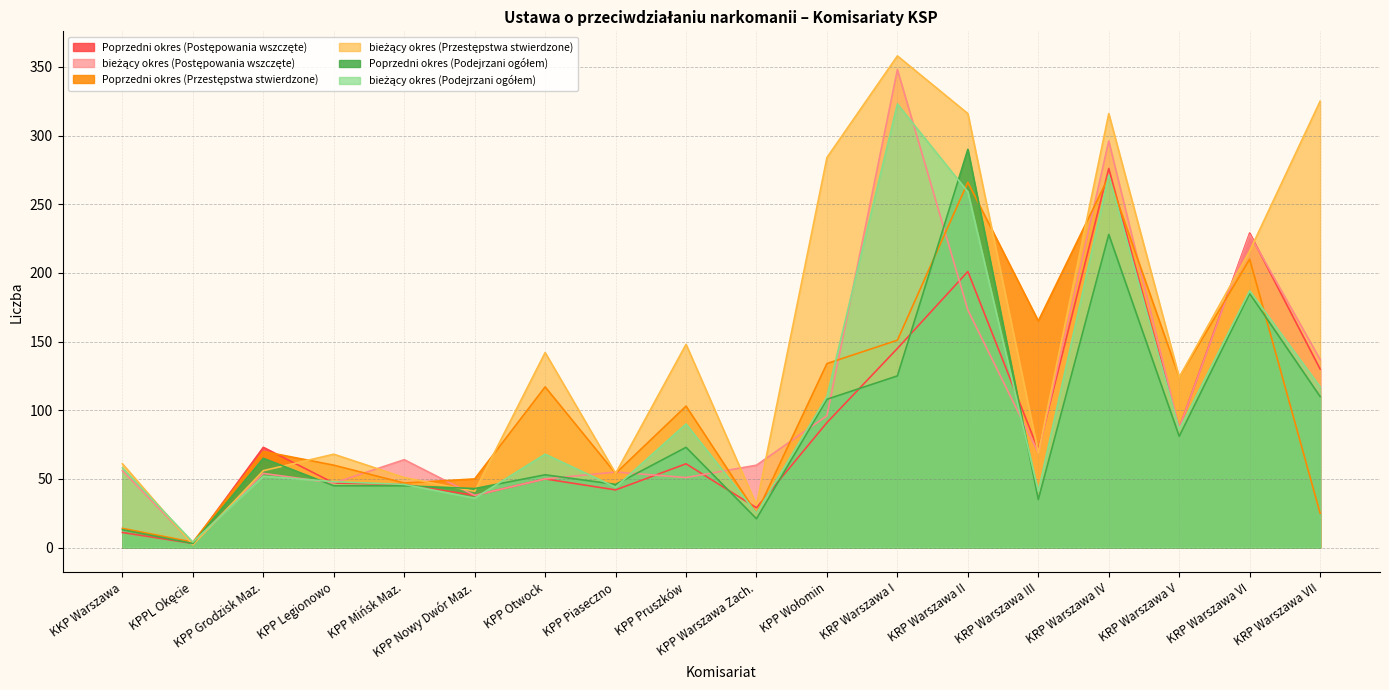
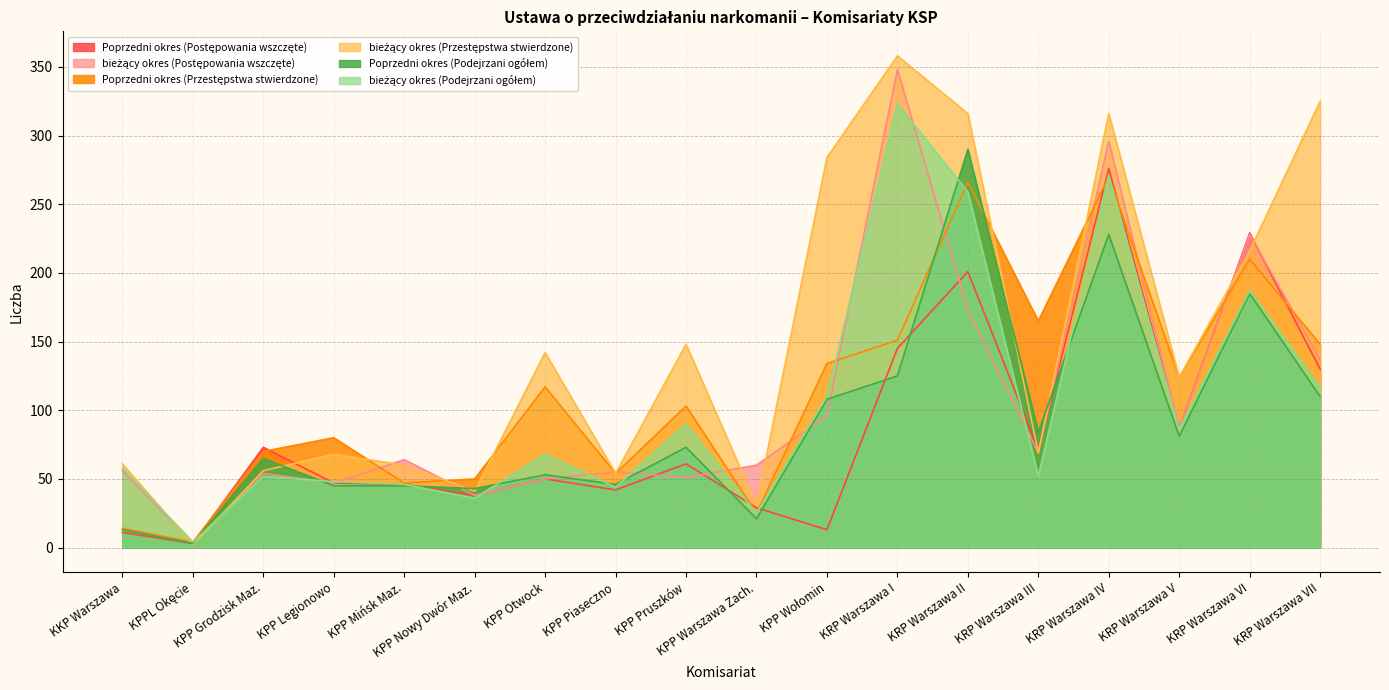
  {
    "Poprzedni okres (Postępowania wszczęte)": {
      "KKP Warszawa": 11,
      "KPP Grodzisk Maz.": 73,
      "KPP Piaseczno": 42,
      "KPP Pruszków": 61,
      "KPP Warszawa Zach.": 29,
-     "KPP Wołomin": 91,
+     "KPP Wołomin": 13,
      "KRP Warszawa I": 145,
      "KRP Warszawa II": 201,
      "KRP Warszawa III": 71,
      "KRP Warszawa IV": 276,
      "KRP Warszawa VII": 130
    },
    "bieżący okres (Postępowania wszczęte)": {
      "KKP Warszawa": 56,
      "KPP Grodzisk Maz.": 54,
      "KPP Mińsk Maz.": 64,
      "KPP Pruszków": 51,
      "KPP Warszawa Zach.": 60,
      "KPP Wołomin": 96,
      "KRP Warszawa I": 348,
      "KRP Warszawa II": 173,
      "KRP Warszawa IV": 296,
      "KRP Warszawa VII": 137
    },
    "Poprzedni okres (Przestępstwa stwierdzone)": {
      "KPP Grodzisk Maz.": 70,
-     "KPP Legionowo": 60,
+     "KPP Legionowo": 80,
      "KPP Nowy Dwór Maz.": 50,
      "KPP Otwock": 117,
      "KPP Pruszków": 103,
      "KPP Wołomin": 134,
      "KRP Warszawa I": 151,
      "KRP Warszawa II": 266,
      "KRP Warszawa III": 165,
      "KRP Warszawa VI": 210,
-     "KRP Warszawa VII": 25
+     "KRP Warszawa VII": 148
    },
    "bieżący okres (Przestępstwa stwierdzone)": {
      "KKP Warszawa": 61,
      "KPP Grodzisk Maz.": 56,
      "KPP Legionowo": 68,
-     "KPP Mińsk Maz.": 51,
+     "KPP Mińsk Maz.": 60,
      "KPP Nowy Dwór Maz.": 41,
      "KPP Otwock": 142,
      "KPP Pruszków": 148,
      "KPP Warszawa Zach.": 31,
      "KPP Wołomin": 284,
      "KRP Warszawa I": 358,
      "KRP Warszawa II": 316,
      "KRP Warszawa IV": 316,
      "KRP Warszawa VI": 216,
      "KRP Warszawa VII": 325
    },
    "Poprzedni okres (Podejrzani ogółem)": {
      "KPP Grodzisk Maz.": 65,
      "KPP Legionowo": 45,
      "KPP Nowy Dwór Maz.": 43,
      "KPP Otwock": 53,
      "KPP Piaseczno": 46,
      "KPP Pruszków": 73,
      "KPP Warszawa Zach.": 21,
      "KPP Wołomin": 108,
      "KRP Warszawa I": 125,
      "KRP Warszawa II": 290,
-     "KRP Warszawa III": 35,
+     "KRP Warszawa III": 84,
      "KRP Warszawa IV": 228,
      "KRP Warszawa V": 81,
      "KRP Warszawa VI": 185,
      "KRP Warszawa VII": 110
    },
    "bieżący okres (Podejrzani ogółem)": {
      "KKP Warszawa": 58,
      "KPP Grodzisk Maz.": 52,
      "KPP Nowy Dwór Maz.": 36,
      "KPP Otwock": 68,
      "KPP Piaseczno": 44,
      "KPP Pruszków": 90,
      "KPP Wołomin": 110,
      "KRP Warszawa I": 323,
      "KRP Warszawa II": 259,
-     "KRP Warszawa III": 41,
+     "KRP Warszawa III": 52,
      "KRP Warszawa VI": 187,
      "KRP Warszawa VII": 117
    }
  }
